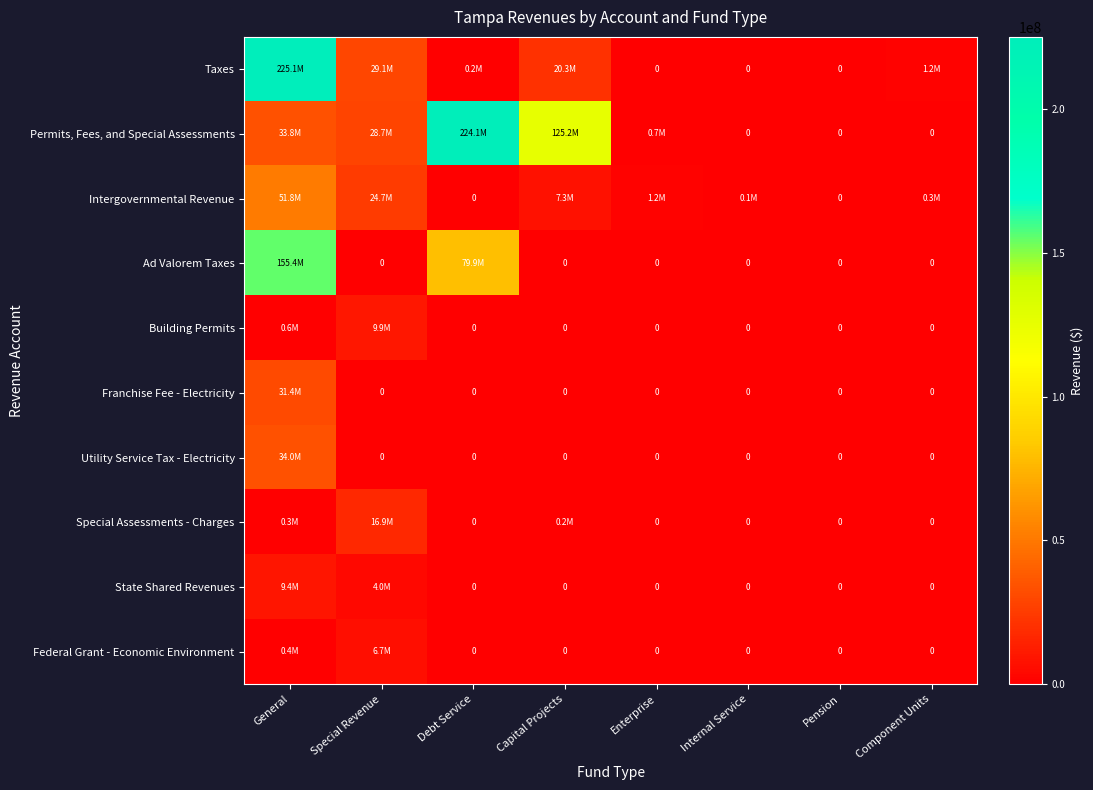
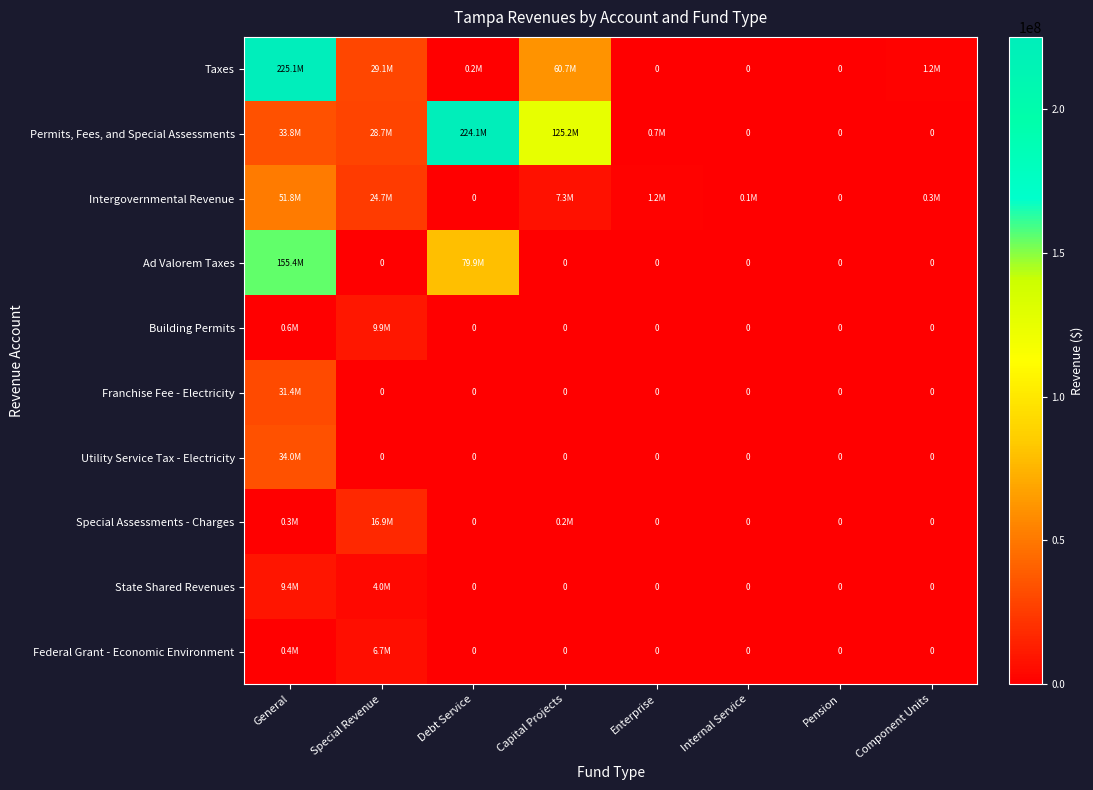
  {
    "Taxes": {
      "General": "225.1M",
      "Special Revenue": "29.1M",
      "Debt Service": "0.2M",
-     "Capital Projects": "20.3M",
+     "Capital Projects": "60.7M",
      "Enterprise": "0",
      "Internal Service": "0",
      "Pension": "0",
      "Component Units": "1.2M"
    },
    "Permits, Fees, and Special Assessments": {
      "General": "33.8M",
      "Special Revenue": "28.7M",
      "Debt Service": "224.1M",
      "Capital Projects": "125.2M",
      "Enterprise": "0.7M",
      "Internal Service": "0",
      "Pension": "0",
      "Component Units": "0"
    },
    "Intergovernmental Revenue": {
      "General": "51.8M",
      "Special Revenue": "24.7M",
      "Debt Service": "0",
      "Capital Projects": "7.3M",
      "Enterprise": "1.2M",
      "Internal Service": "0.1M",
      "Pension": "0",
      "Component Units": "0.3M"
    },
    "Ad Valorem Taxes": {
      "General": "155.4M",
      "Special Revenue": "0",
      "Debt Service": "79.9M",
      "Capital Projects": "0",
      "Enterprise": "0",
      "Internal Service": "0",
      "Pension": "0",
      "Component Units": "0"
    },
    "Building Permits": {
      "General": "0.6M",
      "Special Revenue": "9.9M",
      "Debt Service": "0",
      "Capital Projects": "0",
      "Enterprise": "0",
      "Internal Service": "0",
      "Pension": "0",
      "Component Units": "0"
    },
    "Franchise Fee - Electricity": {
      "General": "31.4M",
      "Special Revenue": "0",
      "Debt Service": "0",
      "Capital Projects": "0",
      "Enterprise": "0",
      "Internal Service": "0",
      "Pension": "0",
      "Component Units": "0"
    },
    "Utility Service Tax - Electricity": {
      "General": "34.0M",
      "Special Revenue": "0",
      "Debt Service": "0",
      "Capital Projects": "0",
      "Enterprise": "0",
      "Internal Service": "0",
      "Pension": "0",
      "Component Units": "0"
    },
    "Special Assessments - Charges": {
      "General": "0.3M",
      "Special Revenue": "16.9M",
      "Debt Service": "0",
      "Capital Projects": "0.2M",
      "Enterprise": "0",
      "Internal Service": "0",
      "Pension": "0",
      "Component Units": "0"
    },
    "State Shared Revenues": {
      "General": "9.4M",
      "Special Revenue": "4.0M",
      "Debt Service": "0",
      "Capital Projects": "0",
      "Enterprise": "0",
      "Internal Service": "0",
      "Pension": "0",
      "Component Units": "0"
    },
    "Federal Grant - Economic Environment": {
      "General": "0.4M",
      "Special Revenue": "6.7M",
      "Debt Service": "0",
      "Capital Projects": "0",
      "Enterprise": "0",
      "Internal Service": "0",
      "Pension": "0",
      "Component Units": "0"
    }
  }
